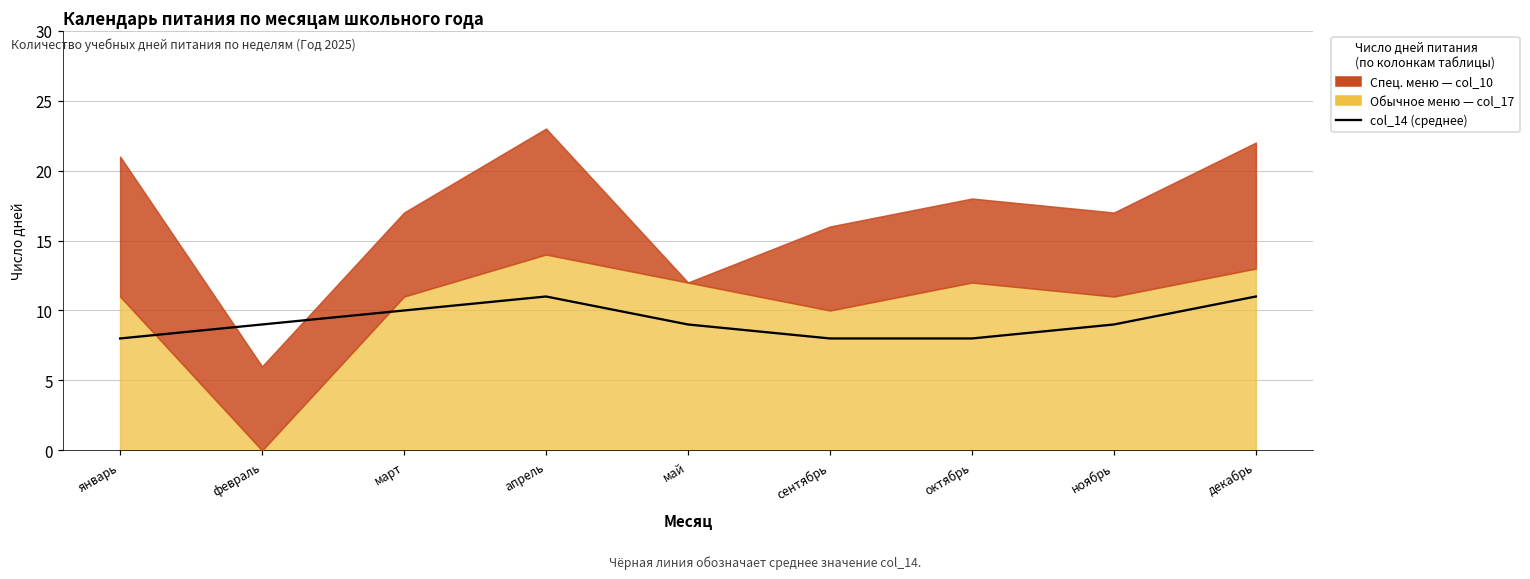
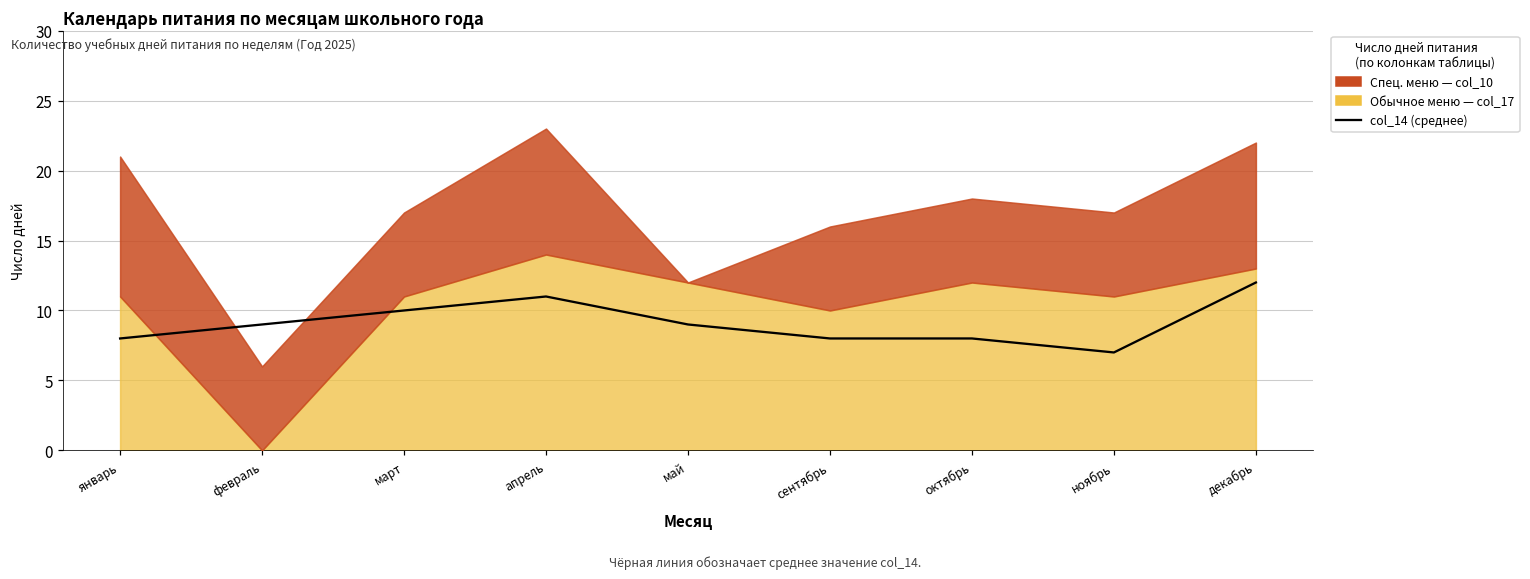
  {
    "col_14 (среднее)": {
      "январь": 8,
      "февраль": 9,
      "март": 10,
      "апрель": 11,
      "май": 9,
      "сентябрь": 8,
      "октябрь": 8,
-     "ноябрь": 9,
-     "декабрь": 11
+     "ноябрь": 7,
+     "декабрь": 12
    }
  }
